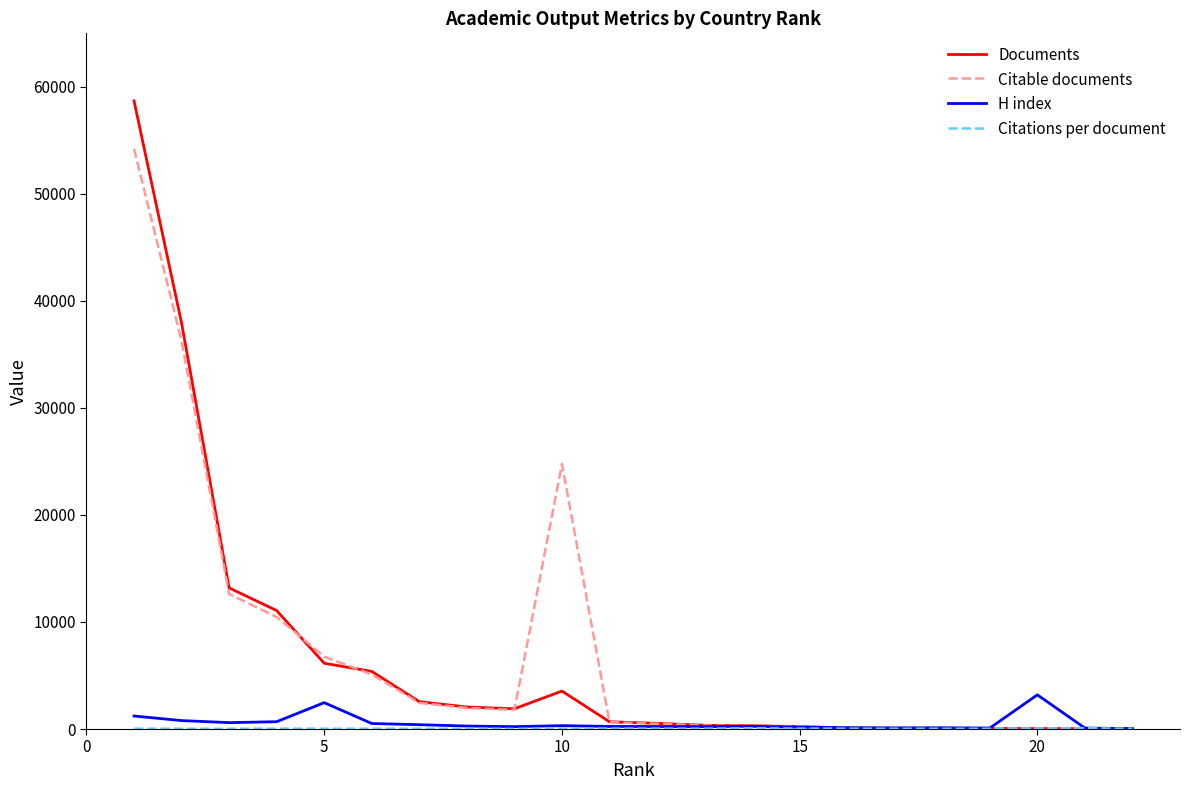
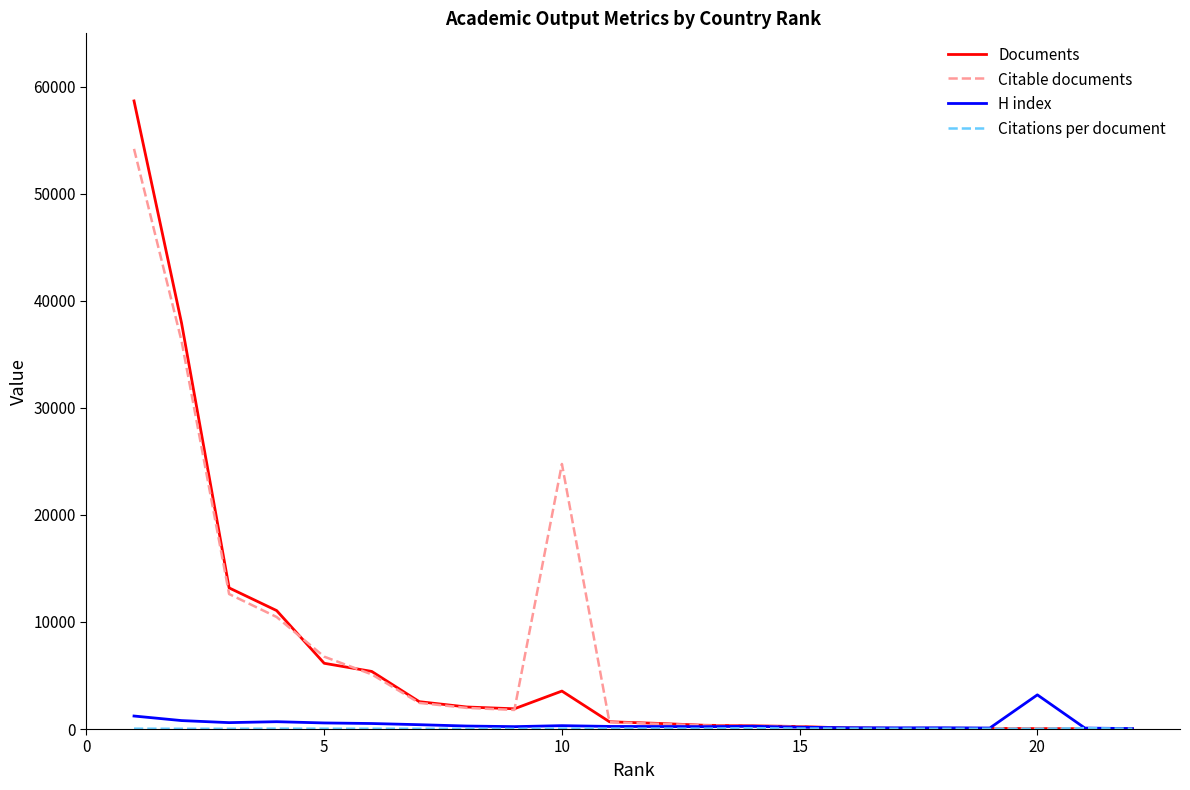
  {
    "Documents": {
      "5": 6100,
      "10": 3500
    },
    "Citable documents": {
      "5": 6800,
      "10": 24800
    },
    "H index": {
-     "5": 2500,
+     "5": 600,
      "10": 300,
      "20": 3200
    },
    "Citations per document": {
      "5": 0,
      "10": 0
    }
  }
